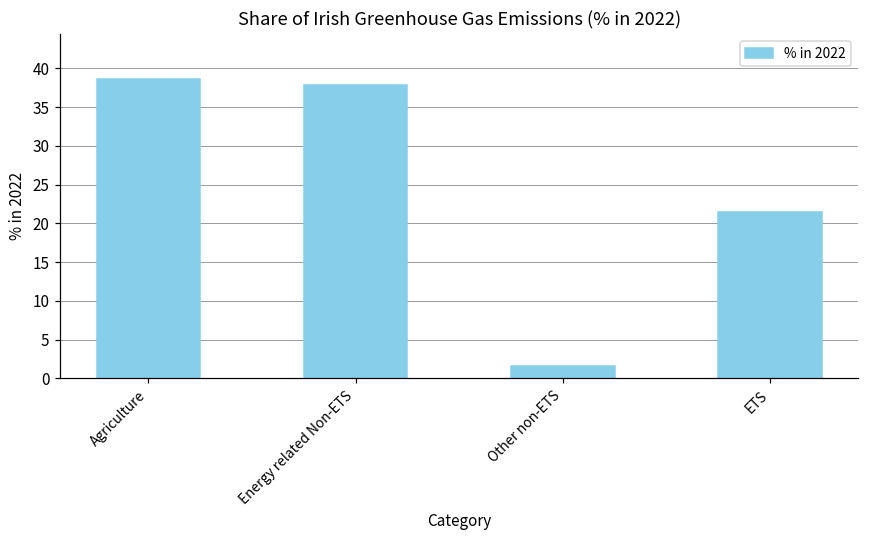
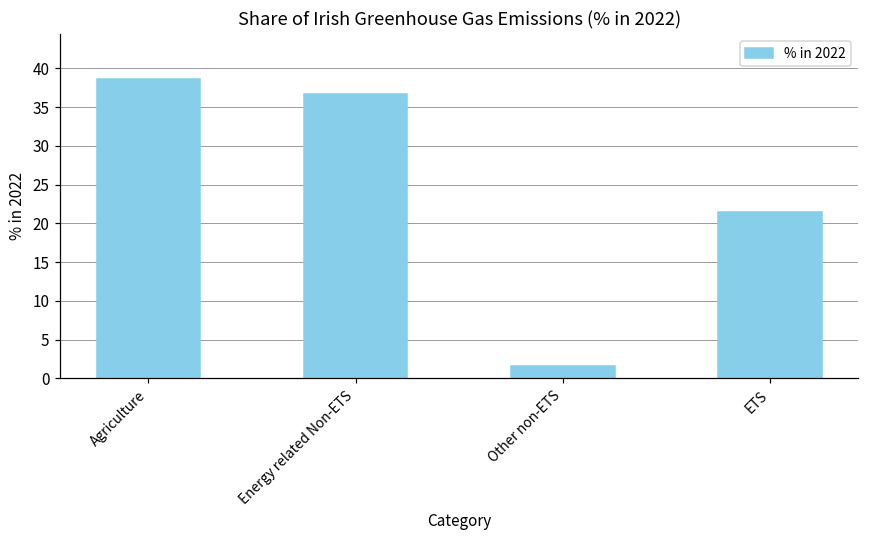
  {
    "Agriculture": 39,
-   "Energy related Non-ETS": 38,
+   "Energy related Non-ETS": 37,
    "Other non-ETS": 2,
    "ETS": 22
  }
